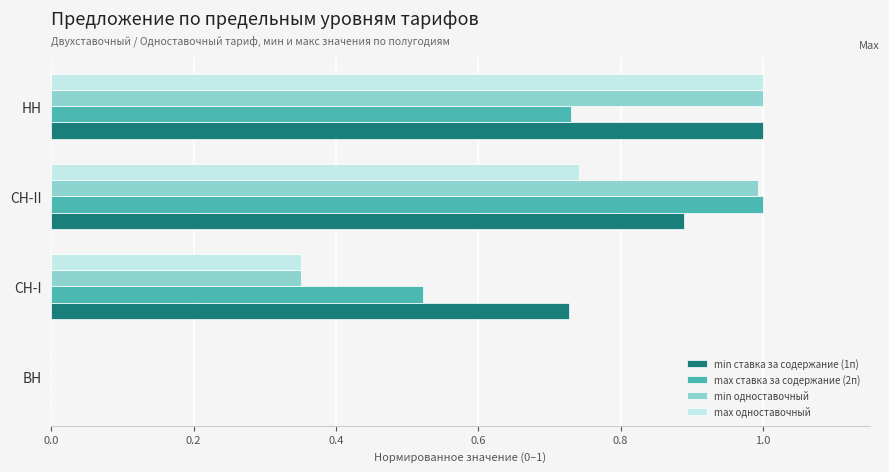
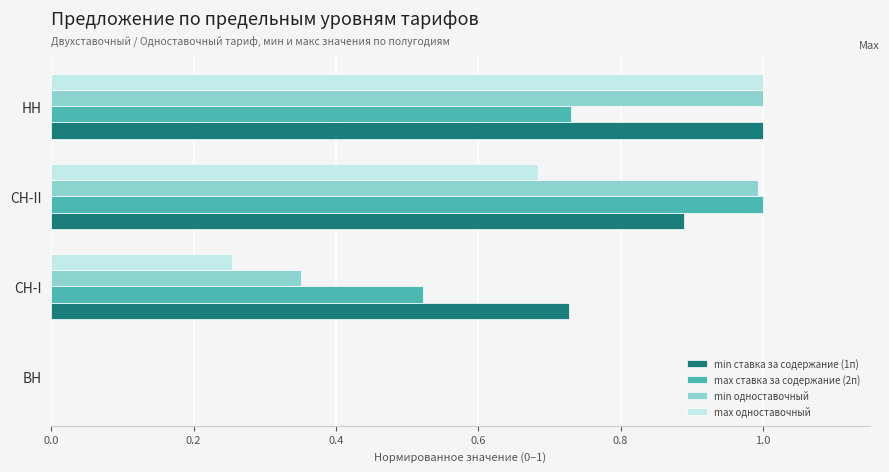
  {
    "min ставка за содержание (1п)": {
      "НН": 1.00,
      "СН-II": 0.89,
      "СН-I": 0.73,
      "ВН": 0.00
    },
    "max ставка за содержание (2п)": {
      "НН": 0.73,
      "СН-II": 1.00,
      "СН-I": 0.52,
      "ВН": 0.00
    },
    "min одноставочный": {
      "НН": 1.00,
      "СН-II": 0.99,
      "СН-I": 0.35,
      "ВН": 0.00
    },
    "max одноставочный": {
      "НН": 1.00,
-     "СН-II": 0.74,
-     "СН-I": 0.35,
+     "СН-II": 0.68,
+     "СН-I": 0.25,
      "ВН": 0.00
    }
  }
